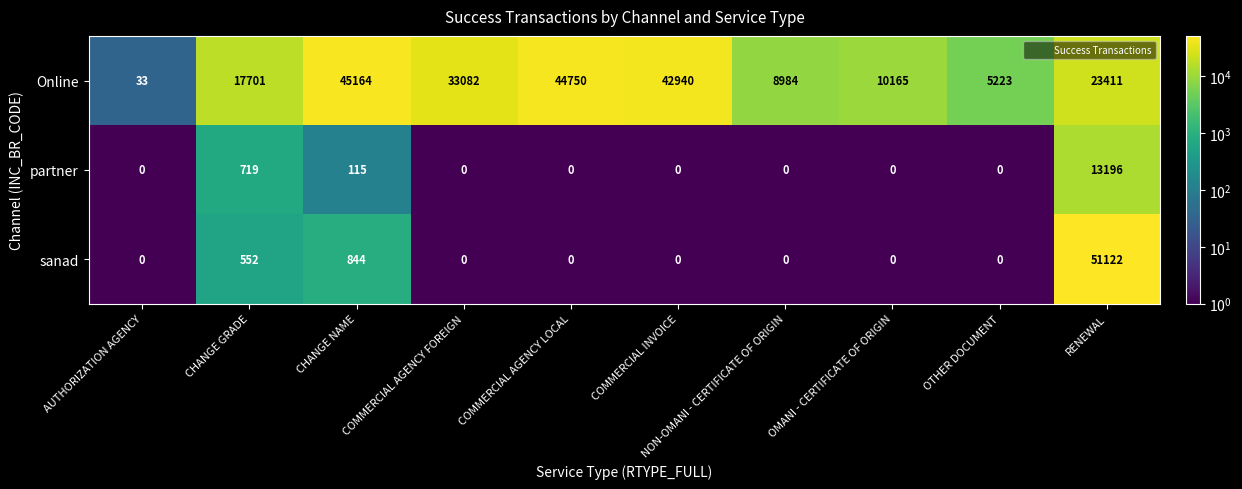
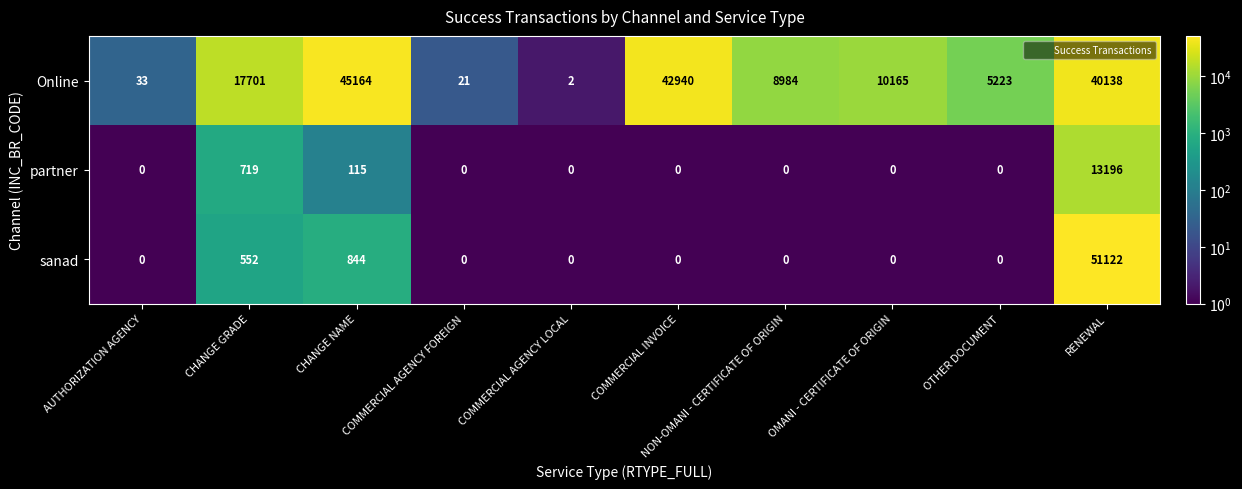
  {
    "Online": {
      "AUTHORIZATION AGENCY": 33,
      "CHANGE GRADE": 17701,
      "CHANGE NAME": 45164,
-     "COMMERCIAL AGENCY FOREIGN": 33082,
-     "COMMERCIAL AGENCY LOCAL": 44750,
+     "COMMERCIAL AGENCY FOREIGN": 21,
+     "COMMERCIAL AGENCY LOCAL": 2,
      "COMMERCIAL INVOICE": 42940,
      "NON-OMANI - CERTIFICATE OF ORIGIN": 8984,
      "OMANI - CERTIFICATE OF ORIGIN": 10165,
      "OTHER DOCUMENT": 5223,
-     "RENEWAL": 23411
+     "RENEWAL": 40138
    },
    "partner": {
      "AUTHORIZATION AGENCY": 0,
      "CHANGE GRADE": 719,
      "CHANGE NAME": 115,
      "COMMERCIAL AGENCY FOREIGN": 0,
      "COMMERCIAL AGENCY LOCAL": 0,
      "COMMERCIAL INVOICE": 0,
      "NON-OMANI - CERTIFICATE OF ORIGIN": 0,
      "OMANI - CERTIFICATE OF ORIGIN": 0,
      "OTHER DOCUMENT": 0,
      "RENEWAL": 13196
    },
    "sanad": {
      "AUTHORIZATION AGENCY": 0,
      "CHANGE GRADE": 552,
      "CHANGE NAME": 844,
      "COMMERCIAL AGENCY FOREIGN": 0,
      "COMMERCIAL AGENCY LOCAL": 0,
      "COMMERCIAL INVOICE": 0,
      "NON-OMANI - CERTIFICATE OF ORIGIN": 0,
      "OMANI - CERTIFICATE OF ORIGIN": 0,
      "OTHER DOCUMENT": 0,
      "RENEWAL": 51122
    }
  }
